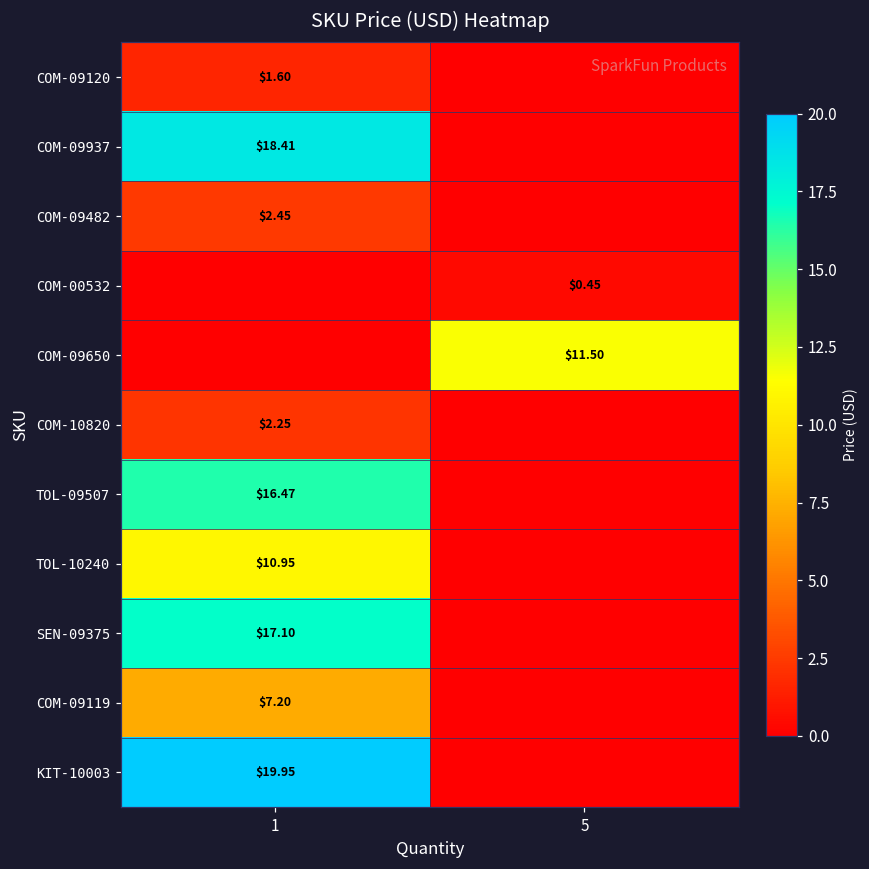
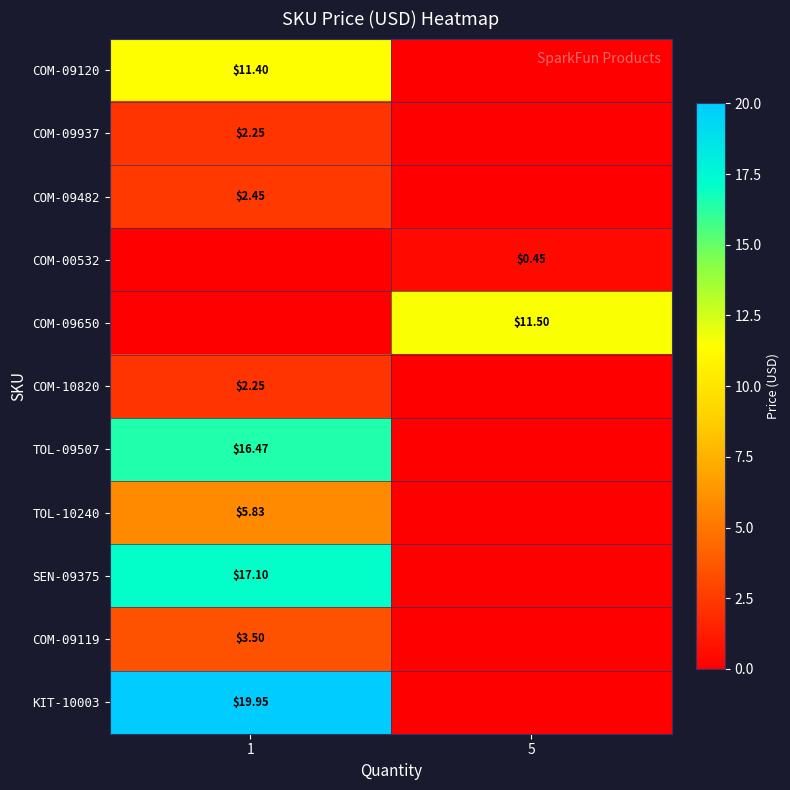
  {
    "COM-09120": {
-     "1": "$1.60"
+     "1": "$11.40"
    },
    "COM-09937": {
-     "1": "$18.41"
+     "1": "$2.25"
    },
    "COM-09482": {
      "1": "$2.45"
    },
    "COM-00532": {
      "5": "$0.45"
    },
    "COM-09650": {
      "5": "$11.50"
    },
    "COM-10820": {
      "1": "$2.25"
    },
    "TOL-09507": {
      "1": "$16.47"
    },
    "TOL-10240": {
-     "1": "$10.95"
+     "1": "$5.83"
    },
    "SEN-09375": {
      "1": "$17.10"
    },
    "COM-09119": {
-     "1": "$7.20"
+     "1": "$3.50"
    },
    "KIT-10003": {
      "1": "$19.95"
    }
  }
